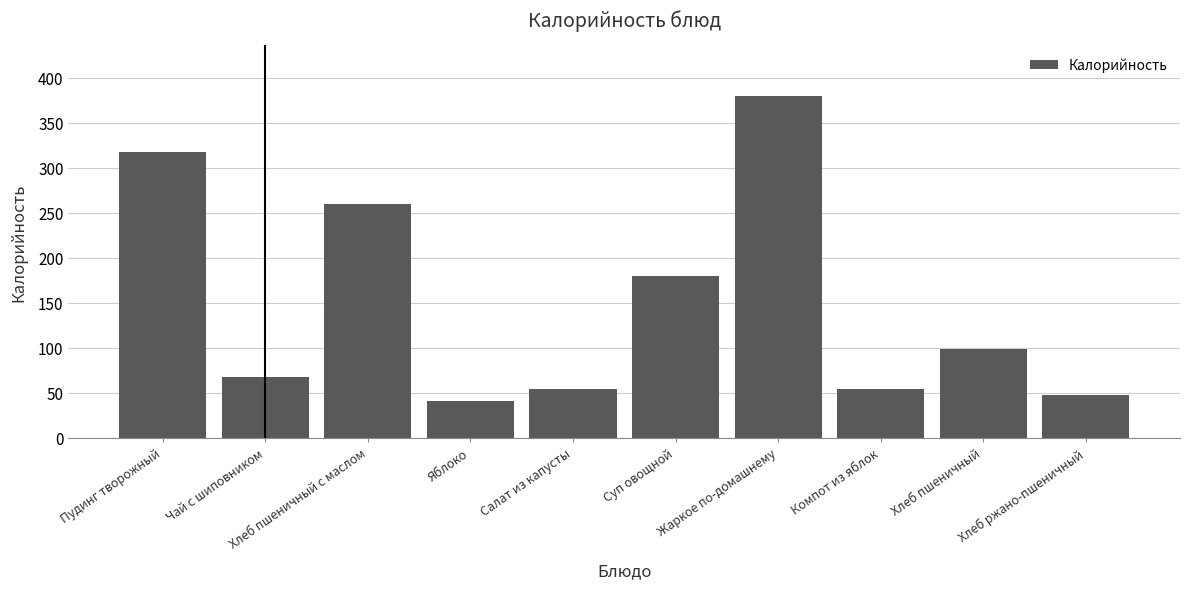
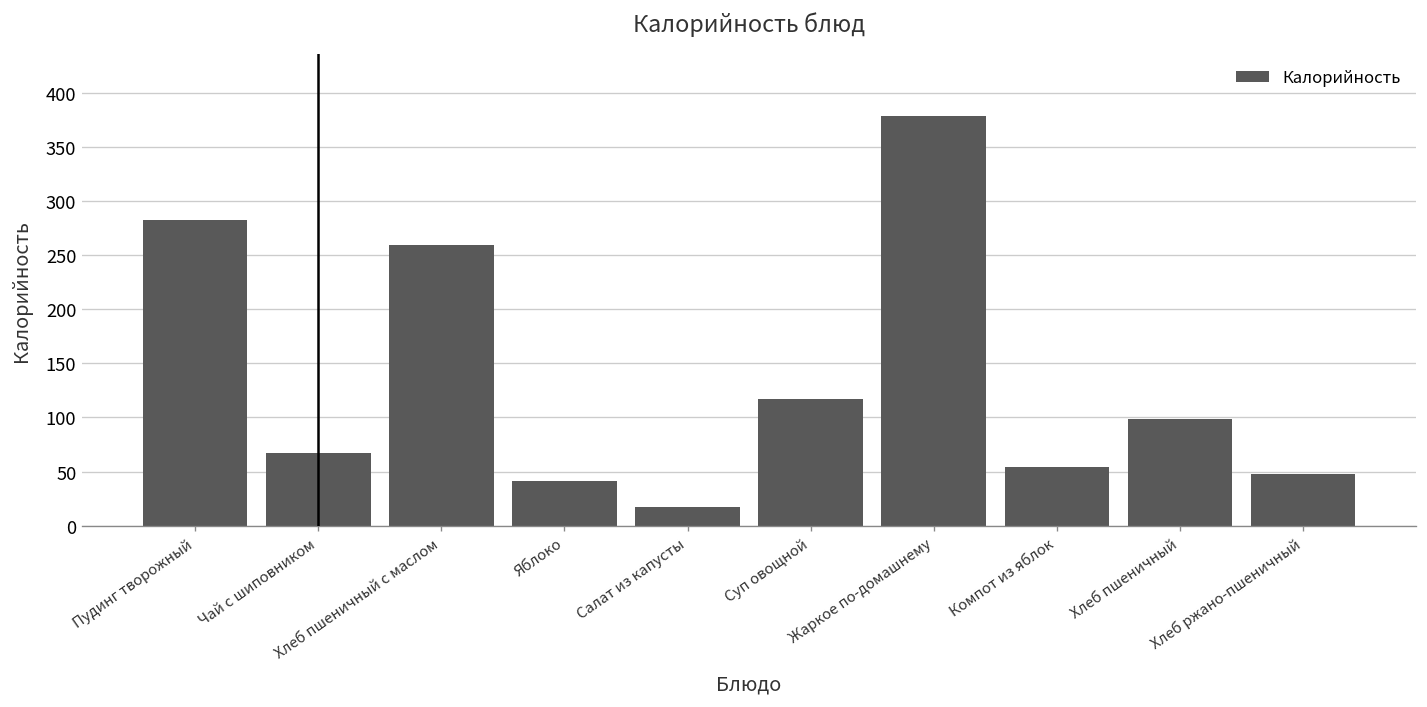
  {
-   "Пудинг творожный": 320,
+   "Пудинг творожный": 280,
    "Чай с шиповником": 70,
    "Хлеб пшеничный с маслом": 260,
    "Яблоко": 40,
-   "Салат из капусты": 50,
-   "Суп овощной": 180,
+   "Салат из капусты": 20,
+   "Суп овощной": 120,
    "Жаркое по-домашнему": 380,
    "Компот из яблок": 50,
    "Хлеб пшеничный": 100,
    "Хлеб ржано-пшеничный": 50
  }
